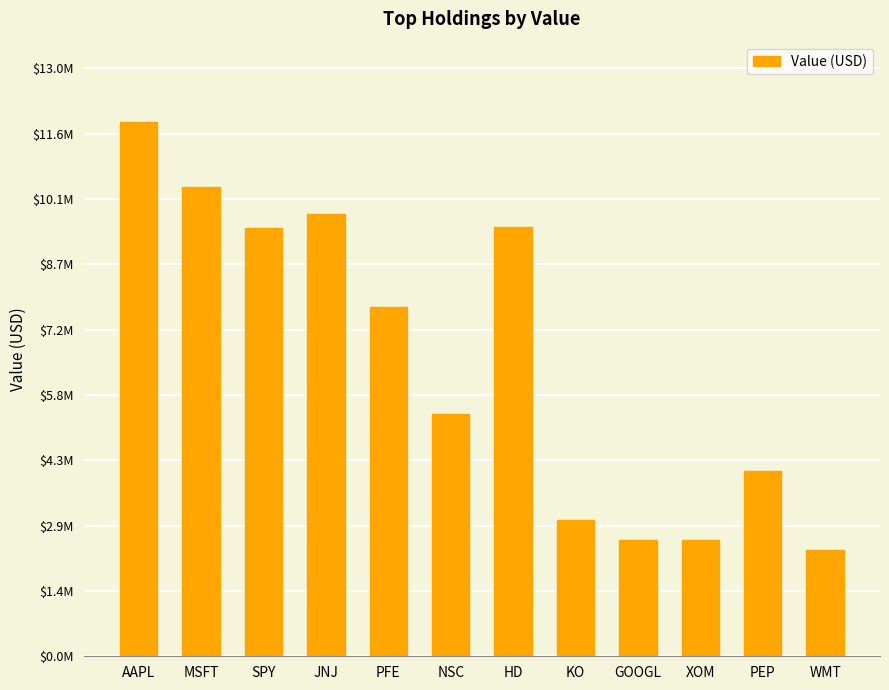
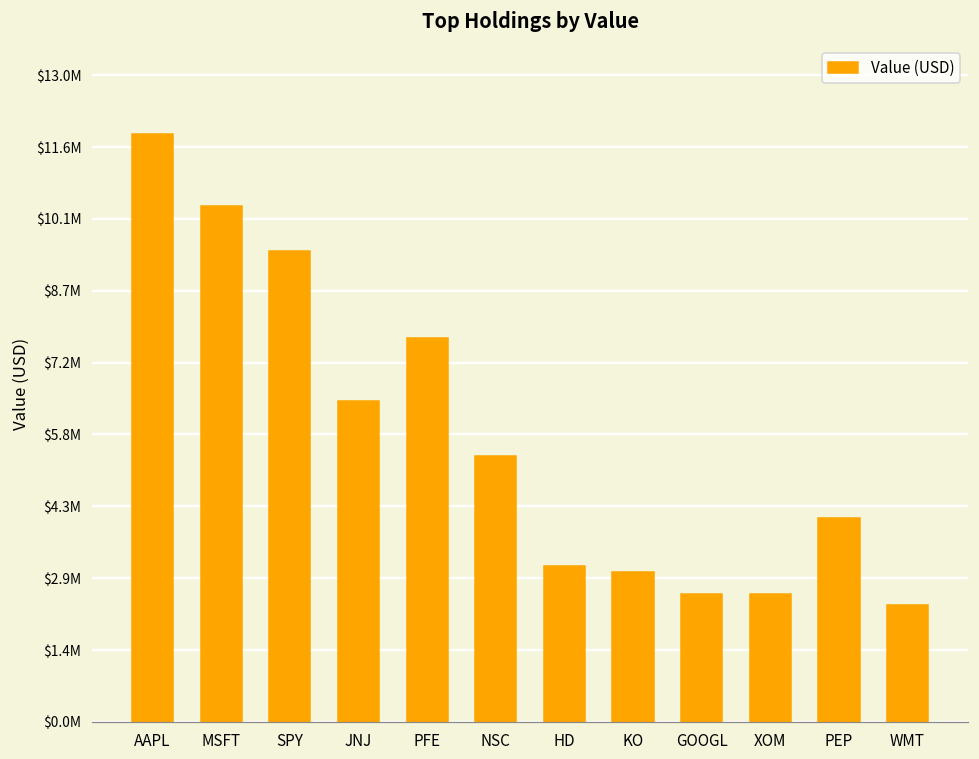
  {
    "AAPL": "$11800000",
    "MSFT": "$10400000",
    "SPY": "$9500000",
-   "JNJ": "$9800000",
+   "JNJ": "$6500000",
    "PFE": "$7700000",
    "NSC": "$5300000",
-   "HD": "$9500000",
+   "HD": "$3100000",
    "KO": "$3000000",
    "GOOGL": "$2600000",
    "XOM": "$2600000",
    "PEP": "$4100000",
    "WMT": "$2400000"
  }
